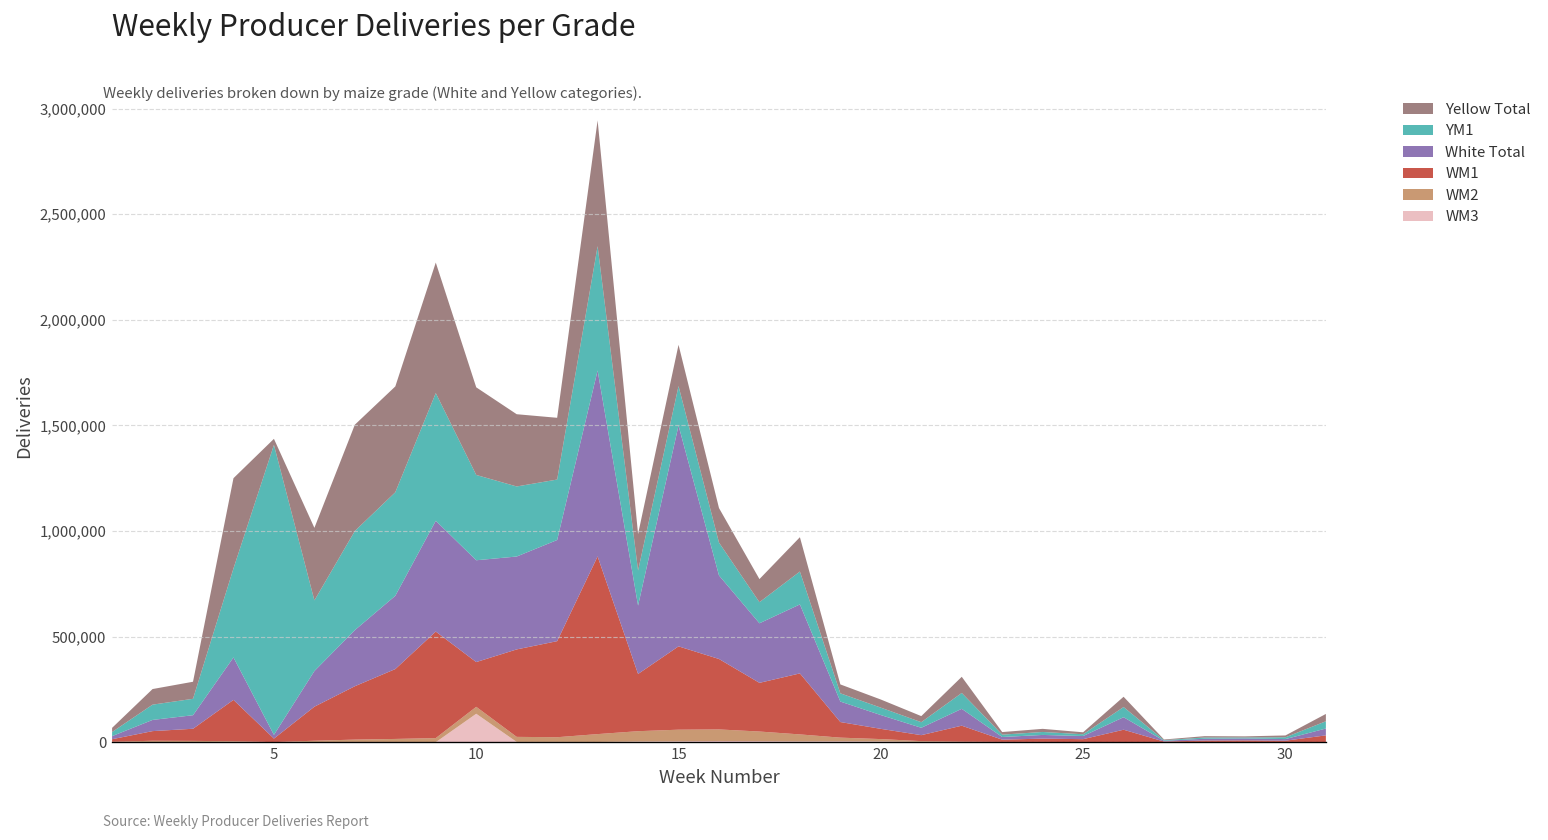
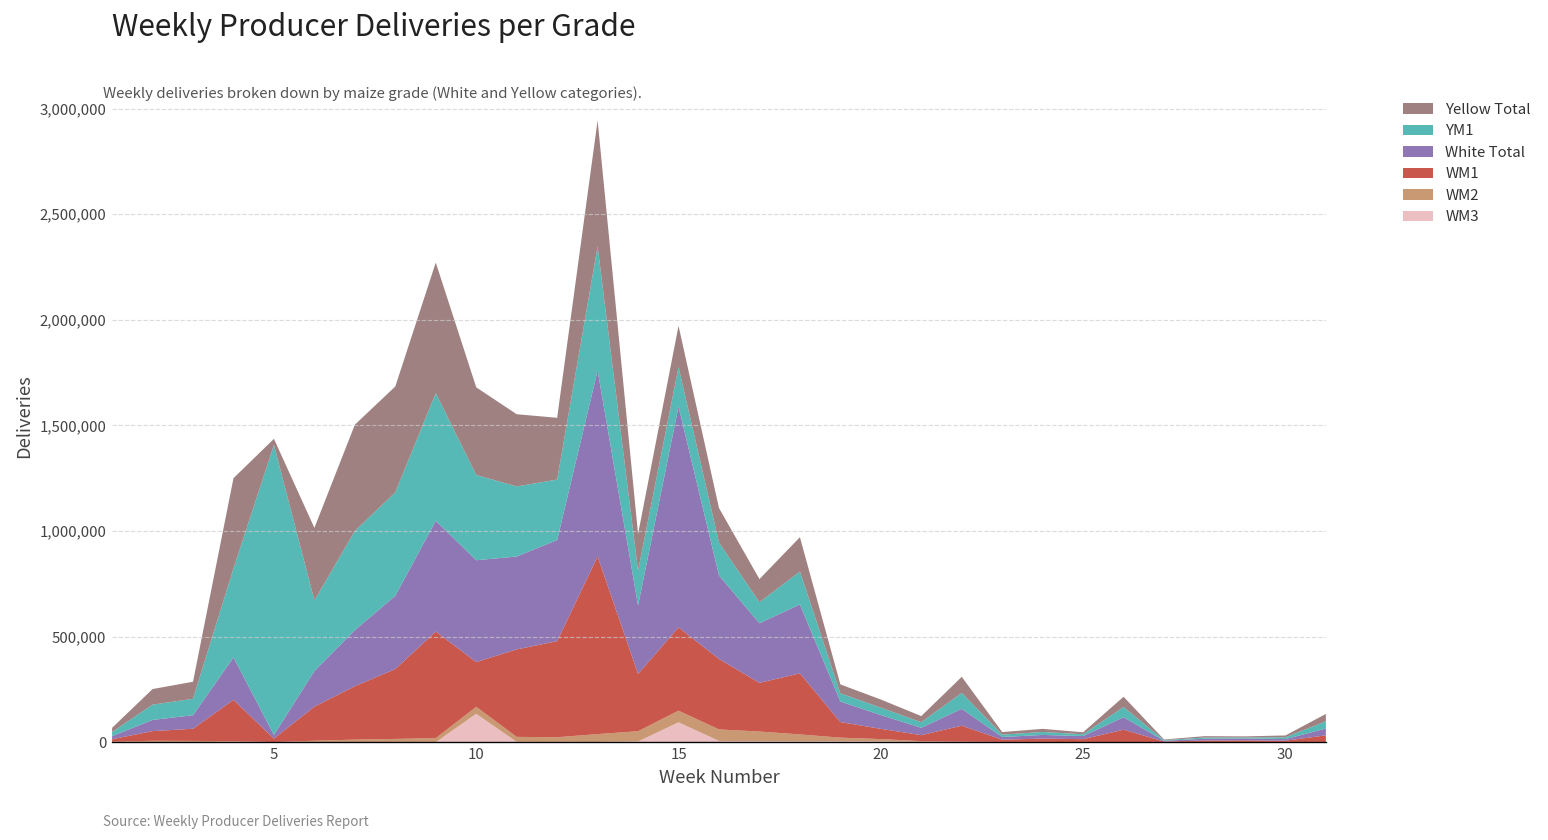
  {
    "WM3": {
      "10": "140,000",
-     "15": "0"
+     "15": "90,000"
    },
    "WM1": {
      "5": "20,000",
      "10": "210,000",
      "15": "390,000",
      "20": "50,000"
    },
    "White Total": {
      "5": "20,000",
      "10": "480,000",
      "15": "1,050,000",
      "20": "70,000"
    },
    "YM1": {
      "5": "1,370,000",
      "10": "400,000",
      "15": "190,000",
      "20": "40,000"
    }
  }
